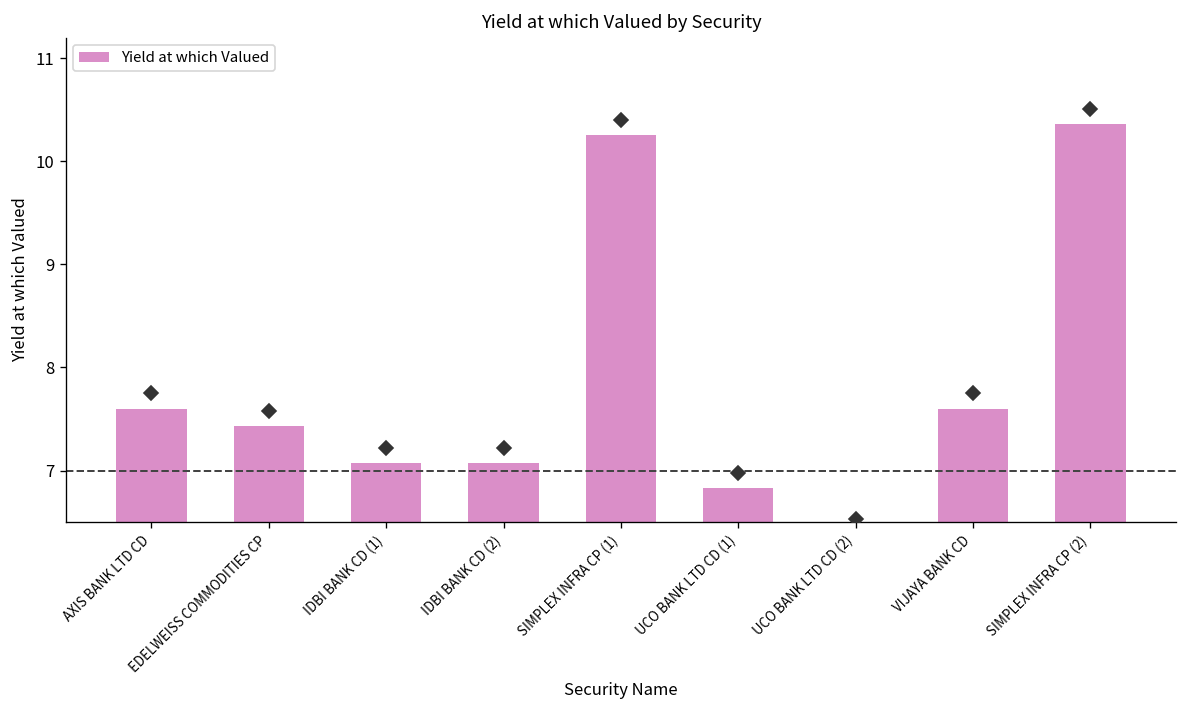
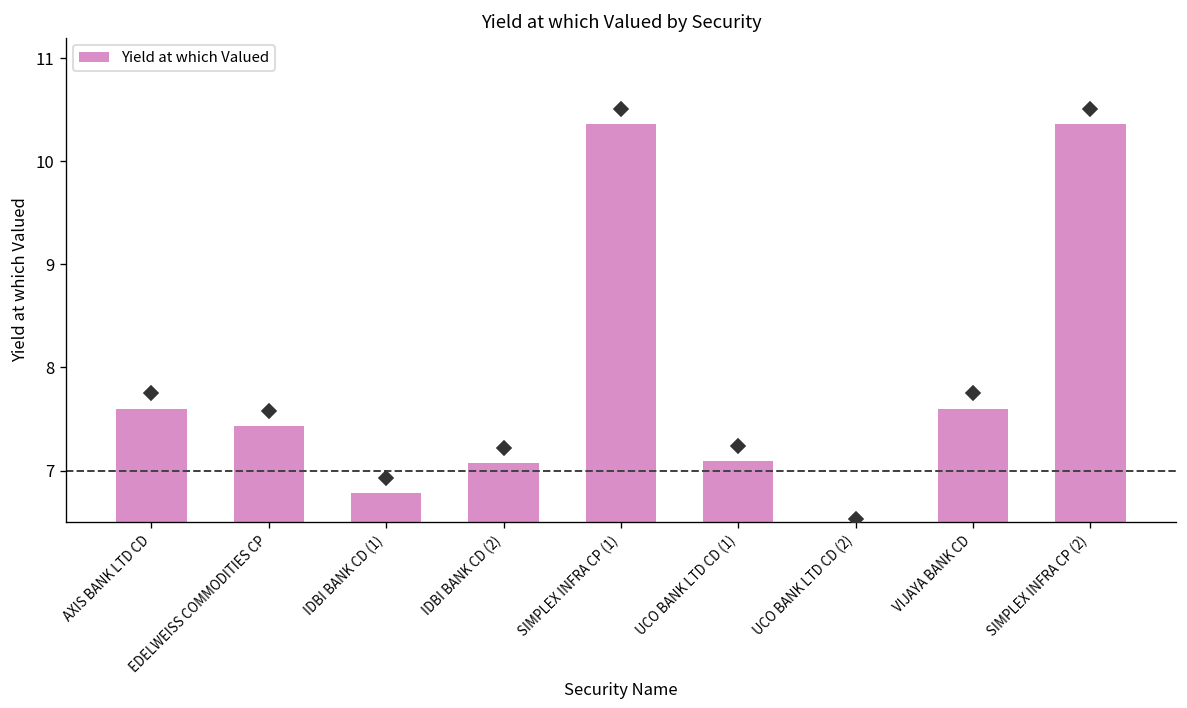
  {
    "Yield at which Valued": {
      "AXIS BANK LTD CD": 7.6,
      "EDELWEISS COMMODITIES CP": 7.4,
-     "IDBI BANK CD (1)": 7.1,
+     "IDBI BANK CD (1)": 6.8,
      "IDBI BANK CD (2)": 7.1,
-     "SIMPLEX INFRA CP (1)": 10.3,
-     "UCO BANK LTD CD (1)": 6.8,
+     "SIMPLEX INFRA CP (1)": 10.4,
+     "UCO BANK LTD CD (1)": 7.1,
      "VIJAYA BANK CD": 7.6,
      "SIMPLEX INFRA CP (2)": 10.4
    }
  }
